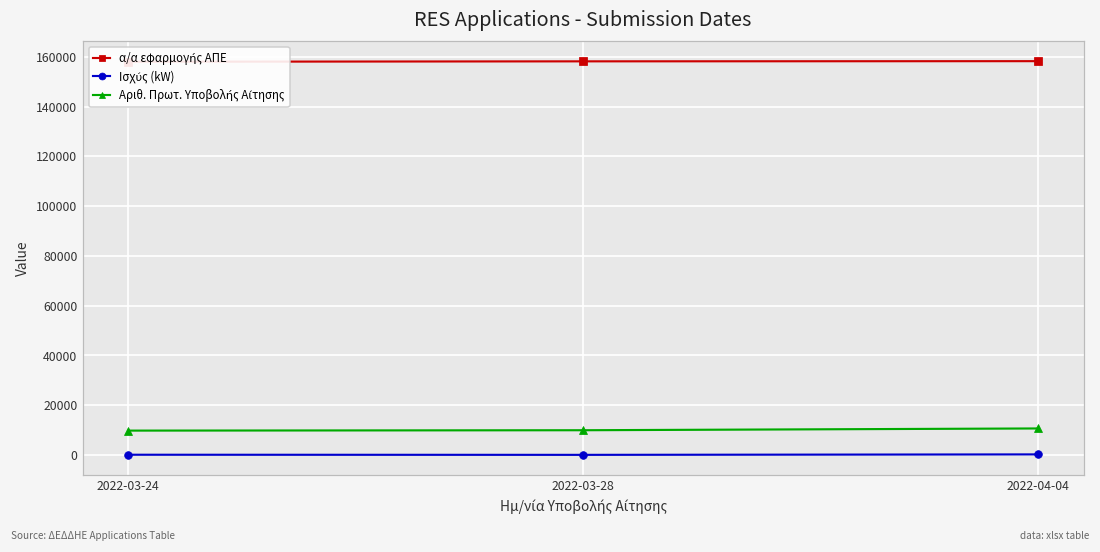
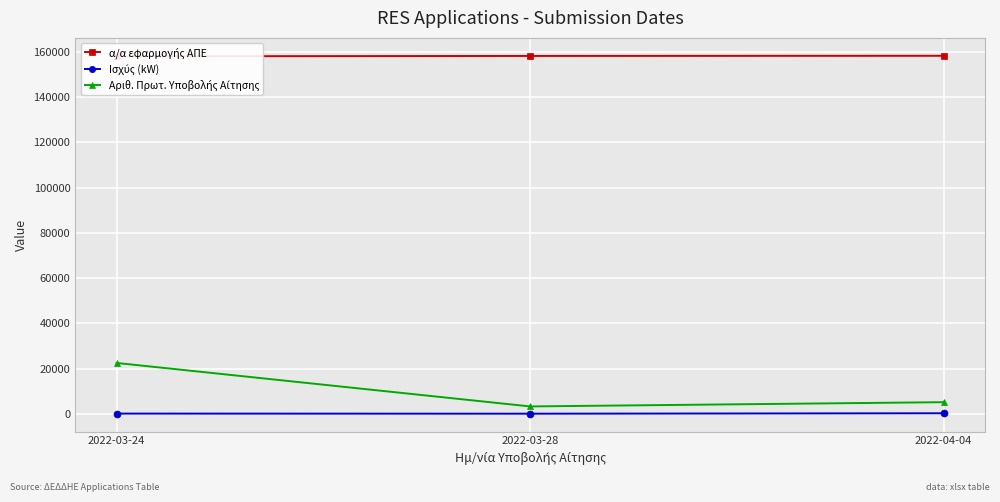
  {
    "α/α εφαρμογής ΑΠΕ": {
      "2022-03-28": 158000,
      "2022-04-04": 158000
    },
    "Ισχύς (kW)": {
      "2022-03-24": 0,
      "2022-03-28": 0,
      "2022-04-04": 0
    },
    "Αριθ. Πρωτ. Υποβολής Αίτησης": {
-     "2022-03-24": 10000,
-     "2022-03-28": 10000,
-     "2022-04-04": 11000
+     "2022-03-24": 22000,
+     "2022-03-28": 3000,
+     "2022-04-04": 5000
    }
  }
